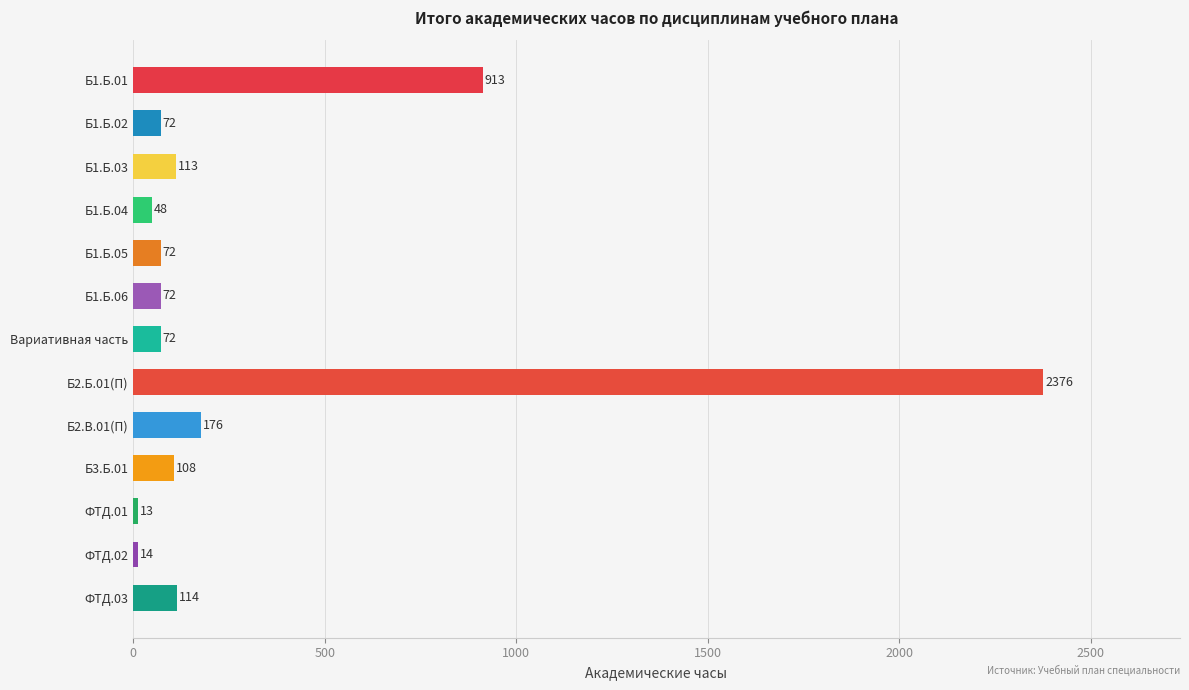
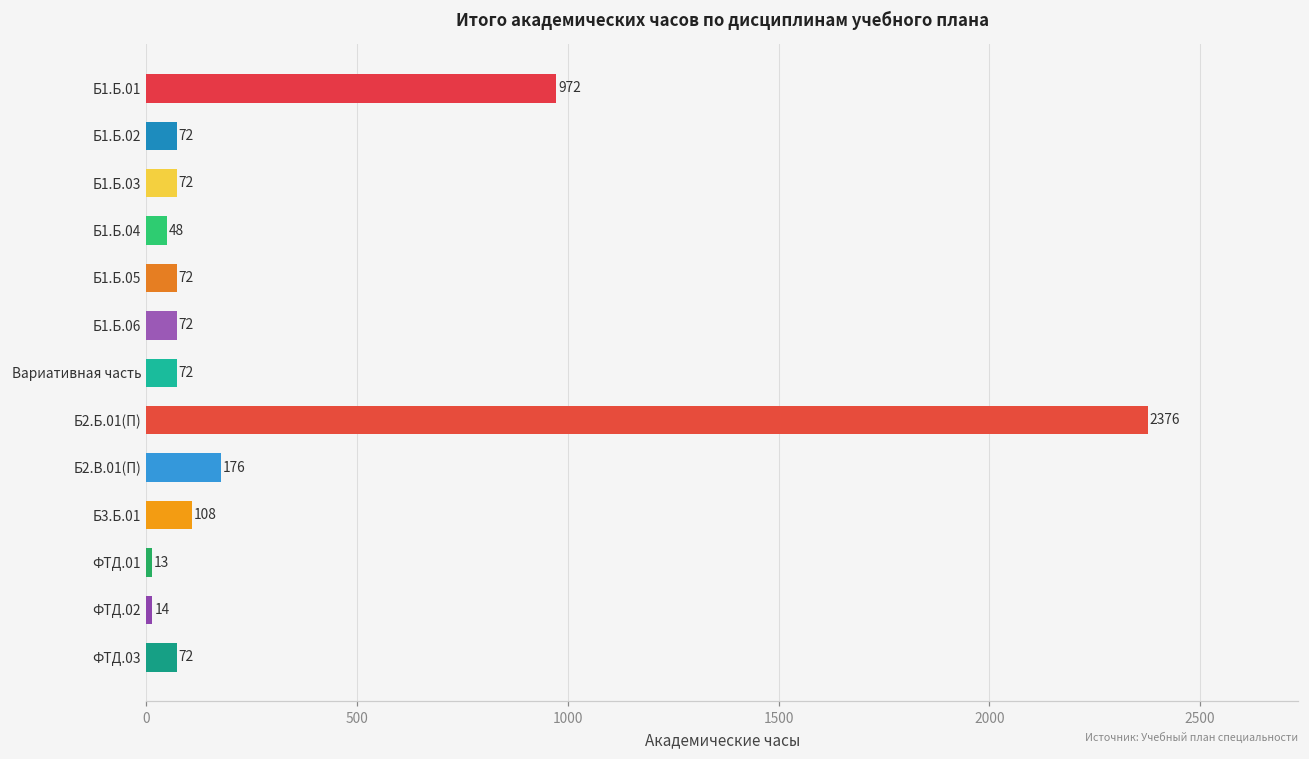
  {
-   "Б1.Б.01": 913,
+   "Б1.Б.01": 972,
    "Б1.Б.02": 72,
-   "Б1.Б.03": 113,
+   "Б1.Б.03": 72,
    "Б1.Б.04": 48,
    "Б1.Б.05": 72,
    "Б1.Б.06": 72,
    "Вариативная часть": 72,
    "Б2.Б.01(П)": 2376,
    "Б2.В.01(П)": 176,
    "Б3.Б.01": 108,
    "ФТД.01": 13,
    "ФТД.02": 14,
-   "ФТД.03": 114
+   "ФТД.03": 72
  }
